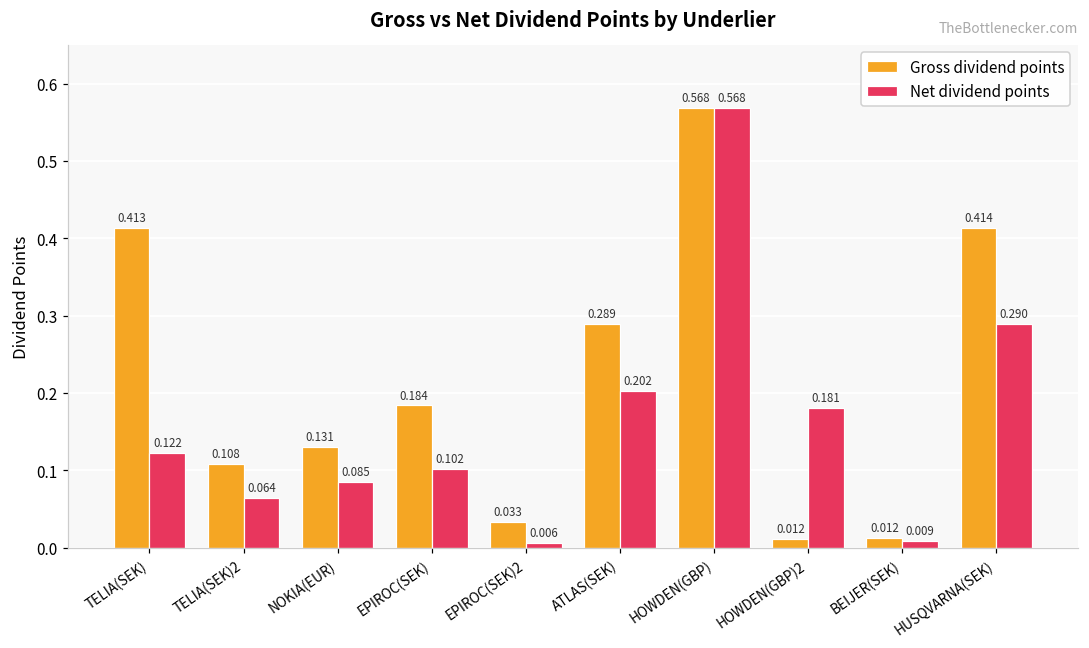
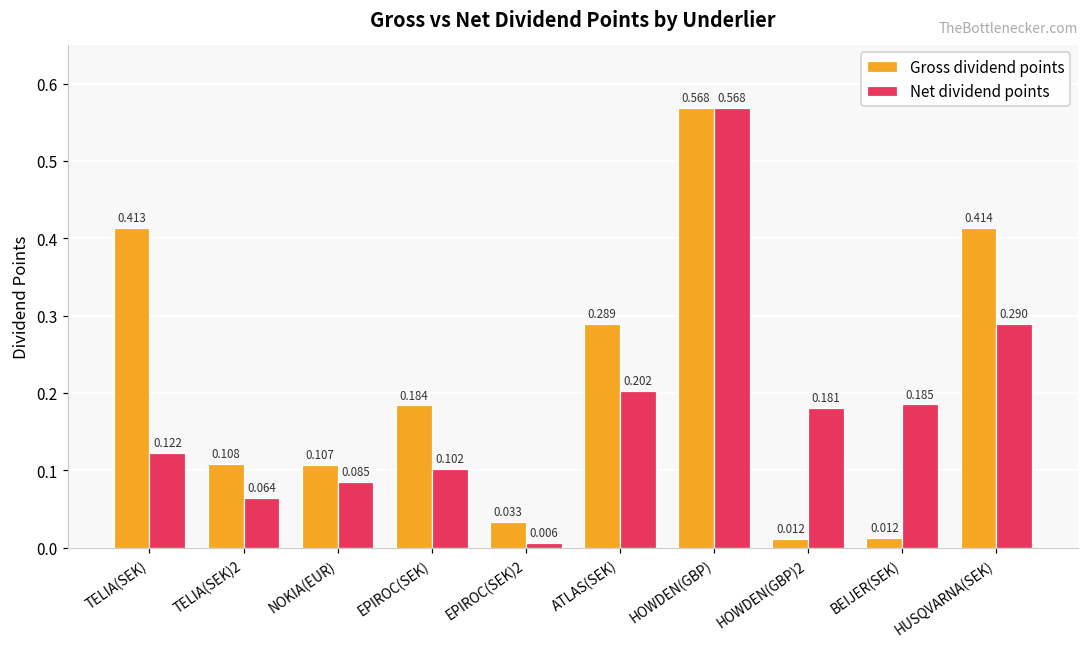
  {
    "Gross dividend points": {
      "TELIA(SEK)": 0.413,
      "TELIA(SEK)2": 0.108,
-     "NOKIA(EUR)": 0.131,
+     "NOKIA(EUR)": 0.107,
      "EPIROC(SEK)": 0.184,
      "EPIROC(SEK)2": 0.033,
      "ATLAS(SEK)": 0.289,
      "HOWDEN(GBP)": 0.568,
      "HOWDEN(GBP)2": 0.012,
      "BEIJER(SEK)": 0.012,
      "HUSQVARNA(SEK)": 0.414
    },
    "Net dividend points": {
      "TELIA(SEK)": 0.122,
      "TELIA(SEK)2": 0.064,
      "NOKIA(EUR)": 0.085,
      "EPIROC(SEK)": 0.102,
      "EPIROC(SEK)2": 0.006,
      "ATLAS(SEK)": 0.202,
      "HOWDEN(GBP)": 0.568,
      "HOWDEN(GBP)2": 0.181,
-     "BEIJER(SEK)": 0.009,
+     "BEIJER(SEK)": 0.185,
      "HUSQVARNA(SEK)": 0.290
    }
  }
